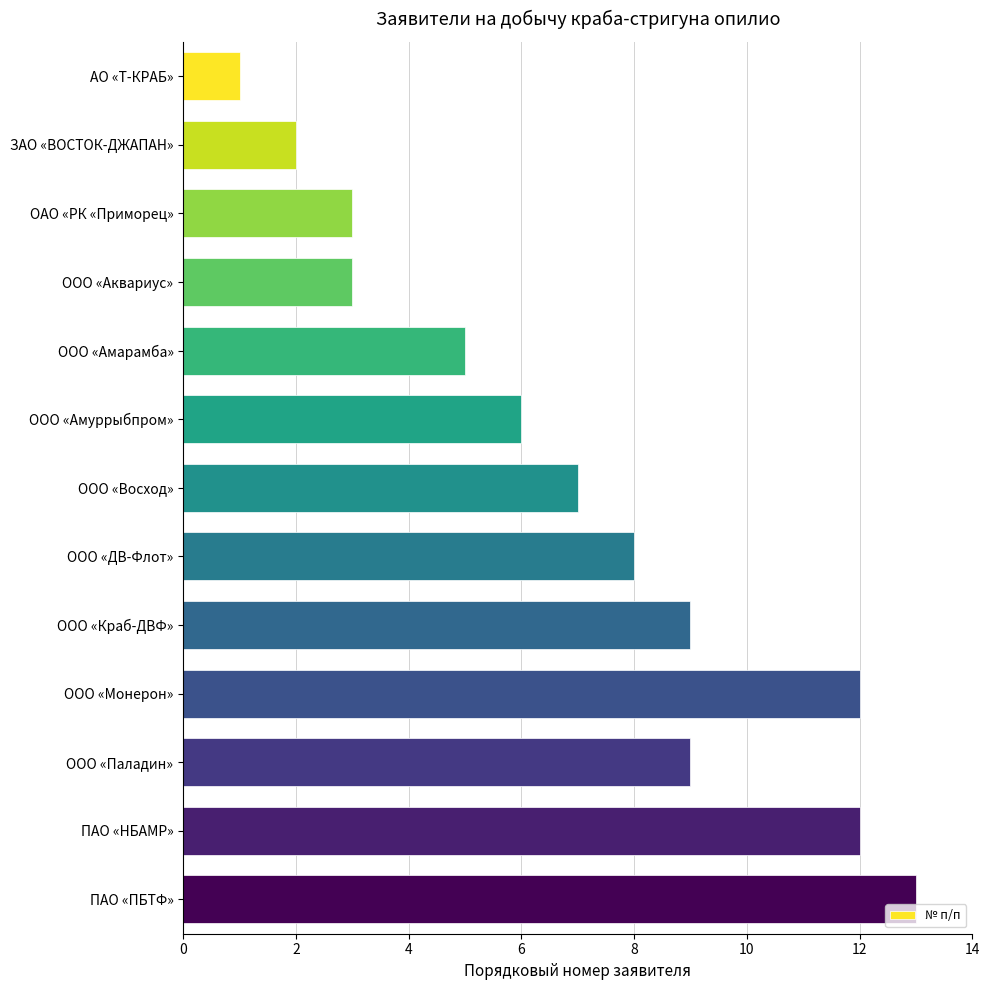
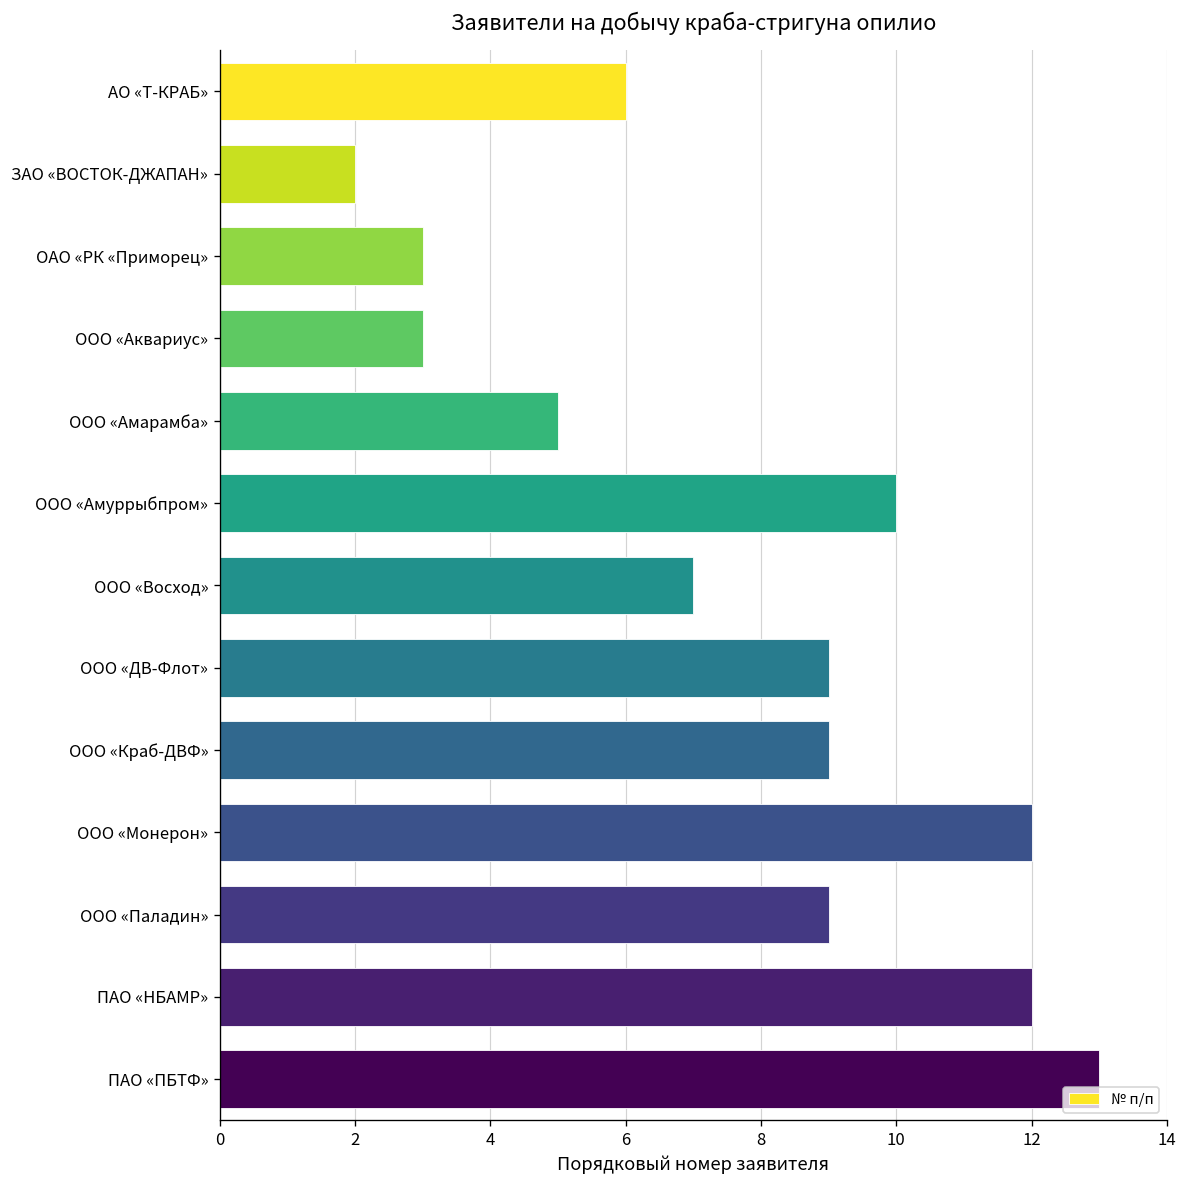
  {
-   "АО «Т-КРАБ»": 1,
+   "АО «Т-КРАБ»": 6,
    "ЗАО «ВОСТОК-ДЖАПАН»": 2,
    "ОАО «РК «Приморец»": 3,
    "ООО «Аквариус»": 3,
    "ООО «Амарамба»": 5,
-   "ООО «Амуррыбпром»": 6,
+   "ООО «Амуррыбпром»": 10,
    "ООО «Восход»": 7,
-   "ООО «ДВ-Флот»": 8,
+   "ООО «ДВ-Флот»": 9,
    "ООО «Краб-ДВФ»": 9,
    "ООО «Монерон»": 12,
    "ООО «Паладин»": 9,
    "ПАО «НБАМР»": 12,
    "ПАО «ПБТФ»": 13
  }
